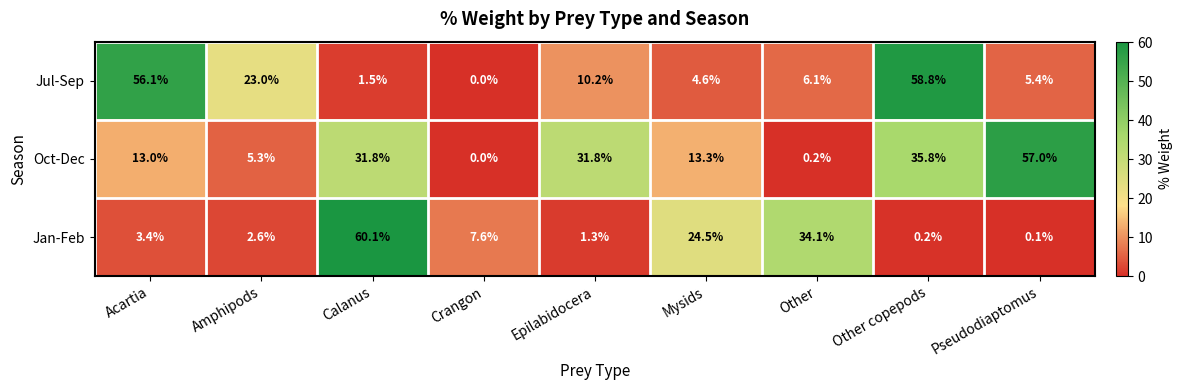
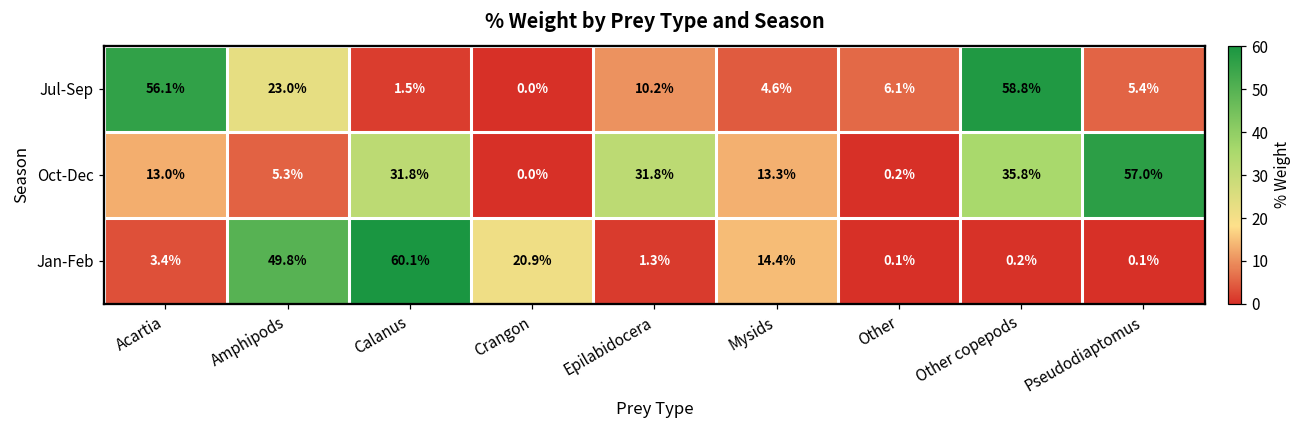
  {
    "Jul-Sep": {
      "Acartia": "56.1%",
      "Amphipods": "23.0%",
      "Calanus": "1.5%",
      "Crangon": "0.0%",
      "Epilabidocera": "10.2%",
      "Mysids": "4.6%",
      "Other": "6.1%",
      "Other copepods": "58.8%",
      "Pseudodiaptomus": "5.4%"
    },
    "Oct-Dec": {
      "Acartia": "13.0%",
      "Amphipods": "5.3%",
      "Calanus": "31.8%",
      "Crangon": "0.0%",
      "Epilabidocera": "31.8%",
      "Mysids": "13.3%",
      "Other": "0.2%",
      "Other copepods": "35.8%",
      "Pseudodiaptomus": "57.0%"
    },
    "Jan-Feb": {
      "Acartia": "3.4%",
-     "Amphipods": "2.6%",
+     "Amphipods": "49.8%",
      "Calanus": "60.1%",
-     "Crangon": "7.6%",
+     "Crangon": "20.9%",
      "Epilabidocera": "1.3%",
-     "Mysids": "24.5%",
-     "Other": "34.1%",
+     "Mysids": "14.4%",
+     "Other": "0.1%",
      "Other copepods": "0.2%",
      "Pseudodiaptomus": "0.1%"
    }
  }
